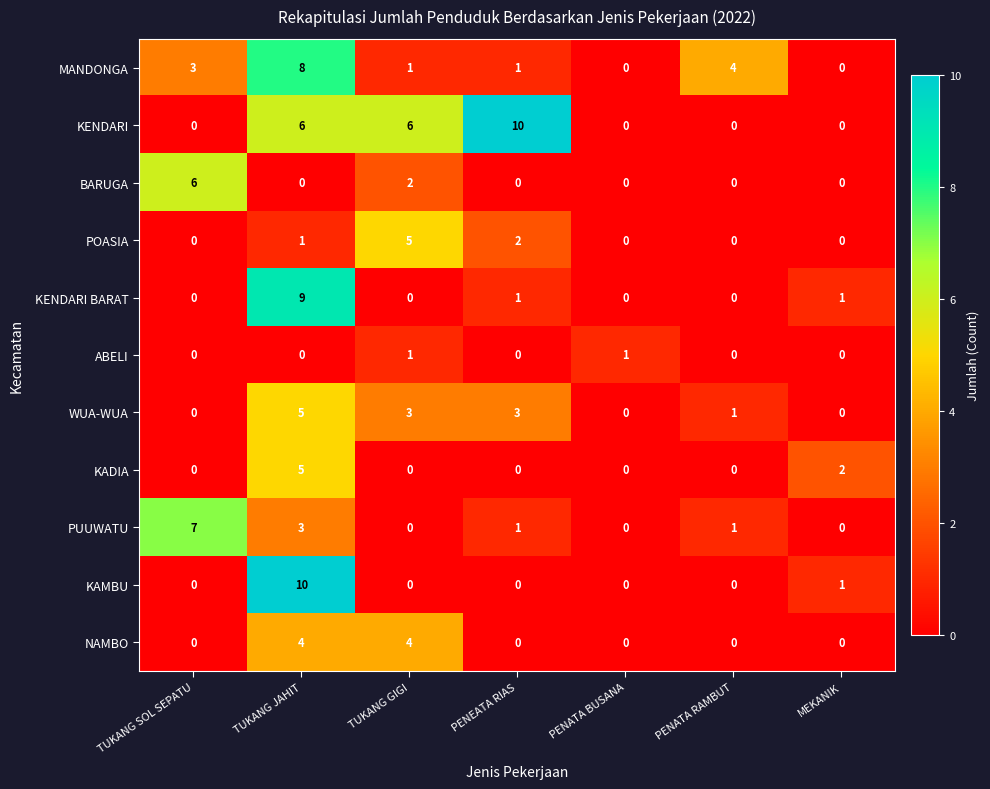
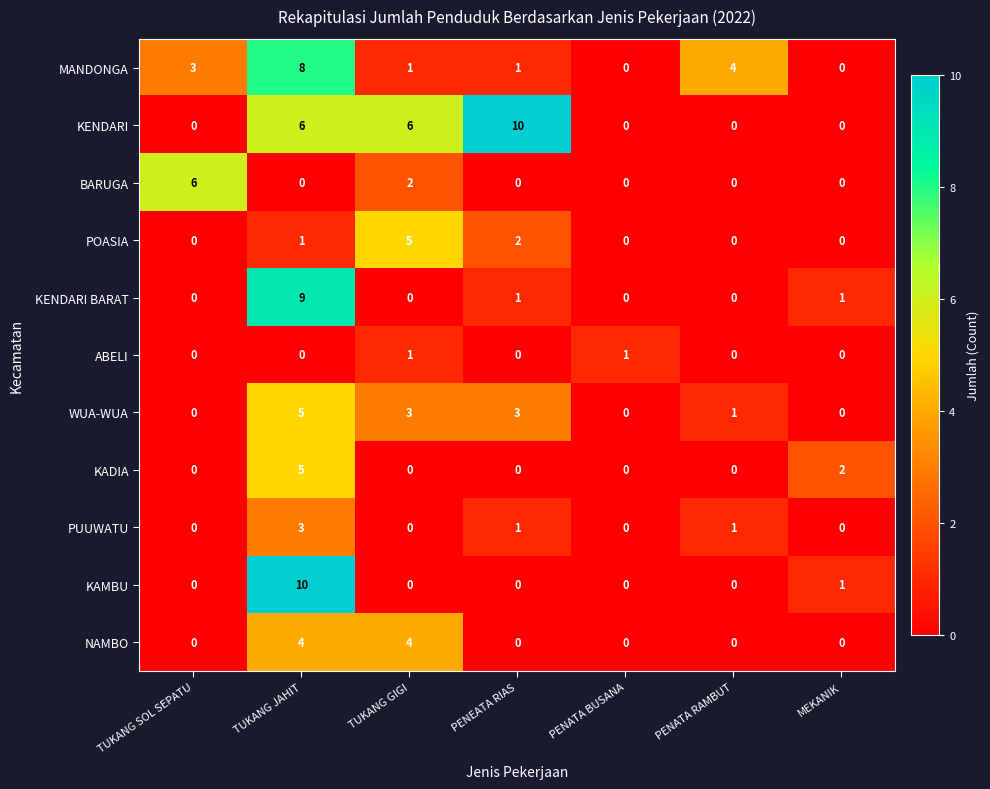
  {
    "MANDONGA": {
      "TUKANG SOL SEPATU": 3,
      "TUKANG JAHIT": 8,
      "TUKANG GIGI": 1,
      "PENEATA RIAS": 1,
      "PENATA BUSANA": 0,
      "PENATA RAMBUT": 4,
      "MEKANIK": 0
    },
    "KENDARI": {
      "TUKANG SOL SEPATU": 0,
      "TUKANG JAHIT": 6,
      "TUKANG GIGI": 6,
      "PENEATA RIAS": 10,
      "PENATA BUSANA": 0,
      "PENATA RAMBUT": 0,
      "MEKANIK": 0
    },
    "BARUGA": {
      "TUKANG SOL SEPATU": 6,
      "TUKANG JAHIT": 0,
      "TUKANG GIGI": 2,
      "PENEATA RIAS": 0,
      "PENATA BUSANA": 0,
      "PENATA RAMBUT": 0,
      "MEKANIK": 0
    },
    "POASIA": {
      "TUKANG SOL SEPATU": 0,
      "TUKANG JAHIT": 1,
      "TUKANG GIGI": 5,
      "PENEATA RIAS": 2,
      "PENATA BUSANA": 0,
      "PENATA RAMBUT": 0,
      "MEKANIK": 0
    },
    "KENDARI BARAT": {
      "TUKANG SOL SEPATU": 0,
      "TUKANG JAHIT": 9,
      "TUKANG GIGI": 0,
      "PENEATA RIAS": 1,
      "PENATA BUSANA": 0,
      "PENATA RAMBUT": 0,
      "MEKANIK": 1
    },
    "ABELI": {
      "TUKANG SOL SEPATU": 0,
      "TUKANG JAHIT": 0,
      "TUKANG GIGI": 1,
      "PENEATA RIAS": 0,
      "PENATA BUSANA": 1,
      "PENATA RAMBUT": 0,
      "MEKANIK": 0
    },
    "WUA-WUA": {
      "TUKANG SOL SEPATU": 0,
      "TUKANG JAHIT": 5,
      "TUKANG GIGI": 3,
      "PENEATA RIAS": 3,
      "PENATA BUSANA": 0,
      "PENATA RAMBUT": 1,
      "MEKANIK": 0
    },
    "KADIA": {
      "TUKANG SOL SEPATU": 0,
      "TUKANG JAHIT": 5,
      "TUKANG GIGI": 0,
      "PENEATA RIAS": 0,
      "PENATA BUSANA": 0,
      "PENATA RAMBUT": 0,
      "MEKANIK": 2
    },
    "PUUWATU": {
-     "TUKANG SOL SEPATU": 7,
+     "TUKANG SOL SEPATU": 0,
      "TUKANG JAHIT": 3,
      "TUKANG GIGI": 0,
      "PENEATA RIAS": 1,
      "PENATA BUSANA": 0,
      "PENATA RAMBUT": 1,
      "MEKANIK": 0
    },
    "KAMBU": {
      "TUKANG SOL SEPATU": 0,
      "TUKANG JAHIT": 10,
      "TUKANG GIGI": 0,
      "PENEATA RIAS": 0,
      "PENATA BUSANA": 0,
      "PENATA RAMBUT": 0,
      "MEKANIK": 1
    },
    "NAMBO": {
      "TUKANG SOL SEPATU": 0,
      "TUKANG JAHIT": 4,
      "TUKANG GIGI": 4,
      "PENEATA RIAS": 0,
      "PENATA BUSANA": 0,
      "PENATA RAMBUT": 0,
      "MEKANIK": 0
    }
  }
